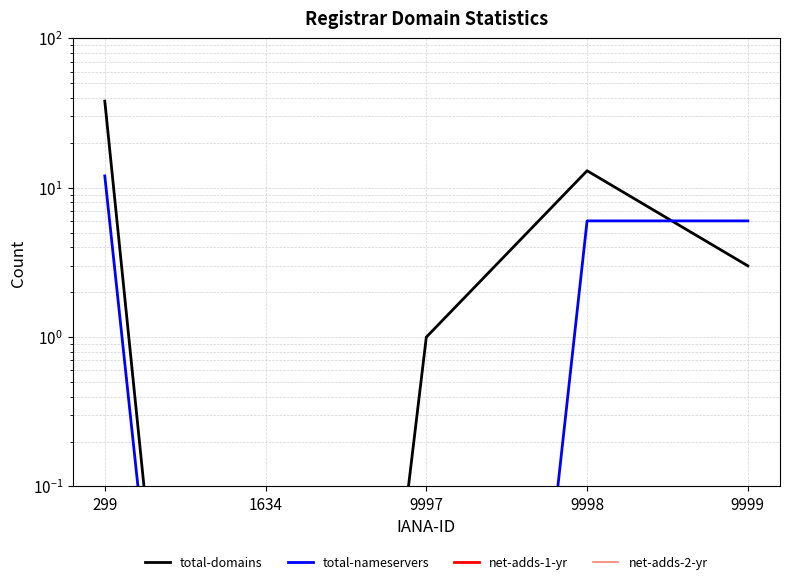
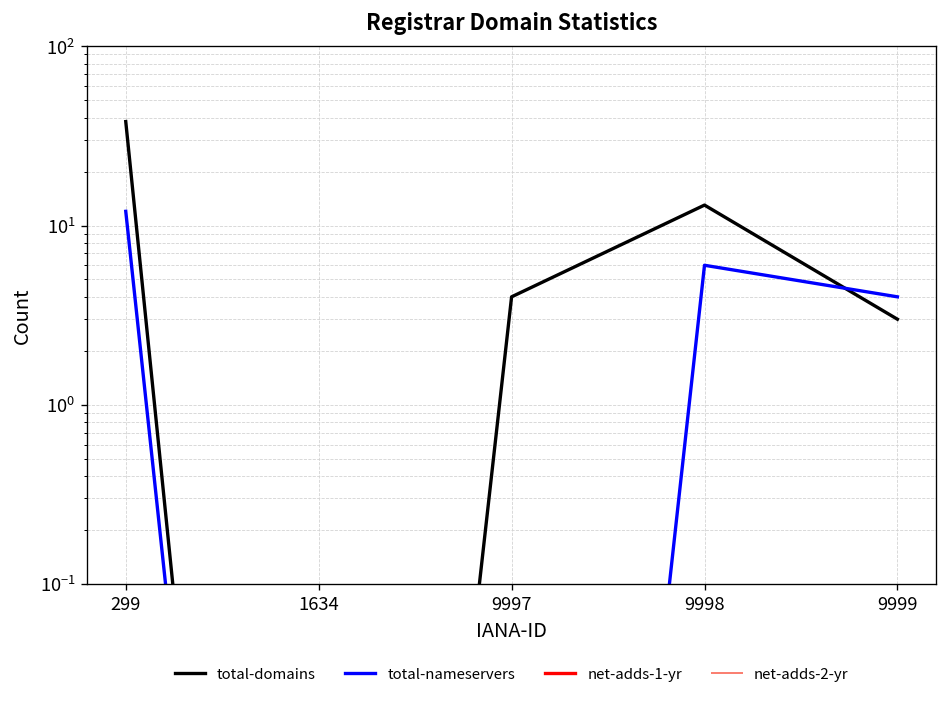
  {
    "total-domains": {
      "299": 38,
-     "9997": 1.0,
+     "9997": 4.0,
      "9998": 13,
      "9999": 3.0
    },
    "total-nameservers": {
      "299": 12,
      "9998": 6.0,
-     "9999": 6.0
+     "9999": 4.0
    }
  }
